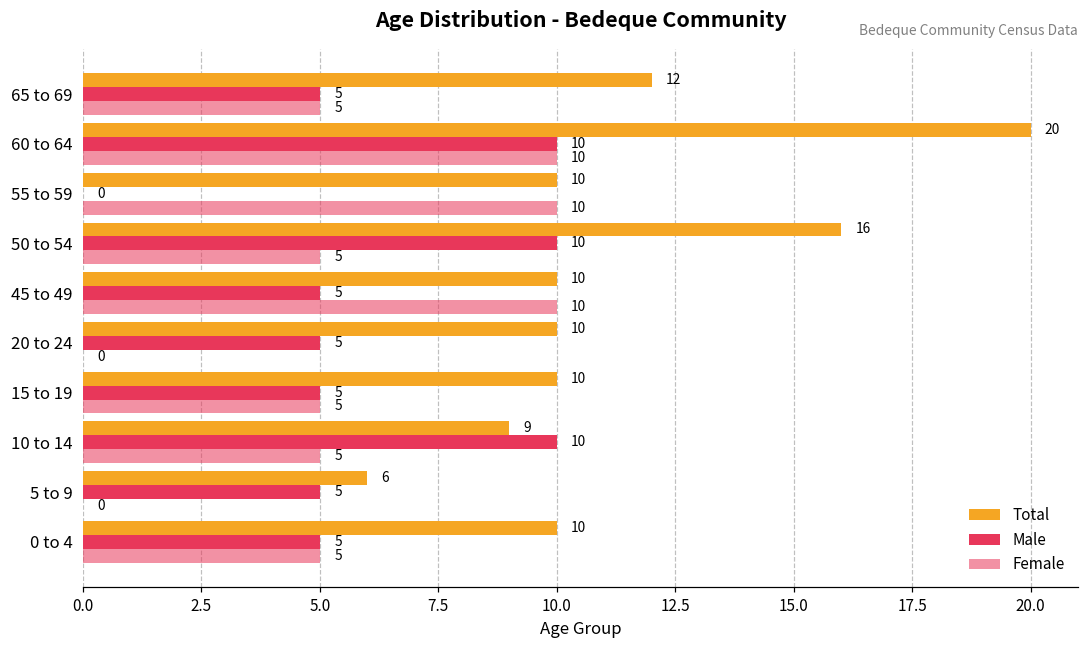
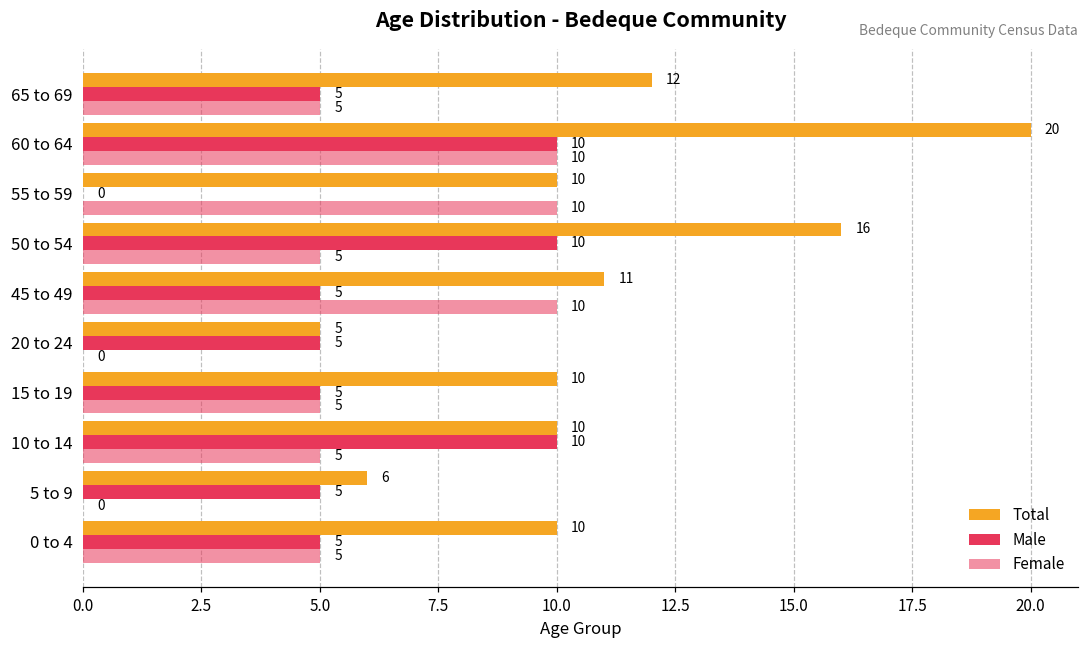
  {
    "Total": {
      "65 to 69": 12,
      "60 to 64": 20,
      "55 to 59": 10,
      "50 to 54": 16,
-     "45 to 49": 10,
-     "20 to 24": 10,
+     "45 to 49": 11,
+     "20 to 24": 5,
      "15 to 19": 10,
-     "10 to 14": 9,
+     "10 to 14": 10,
      "5 to 9": 6,
      "0 to 4": 10
    }
  }
